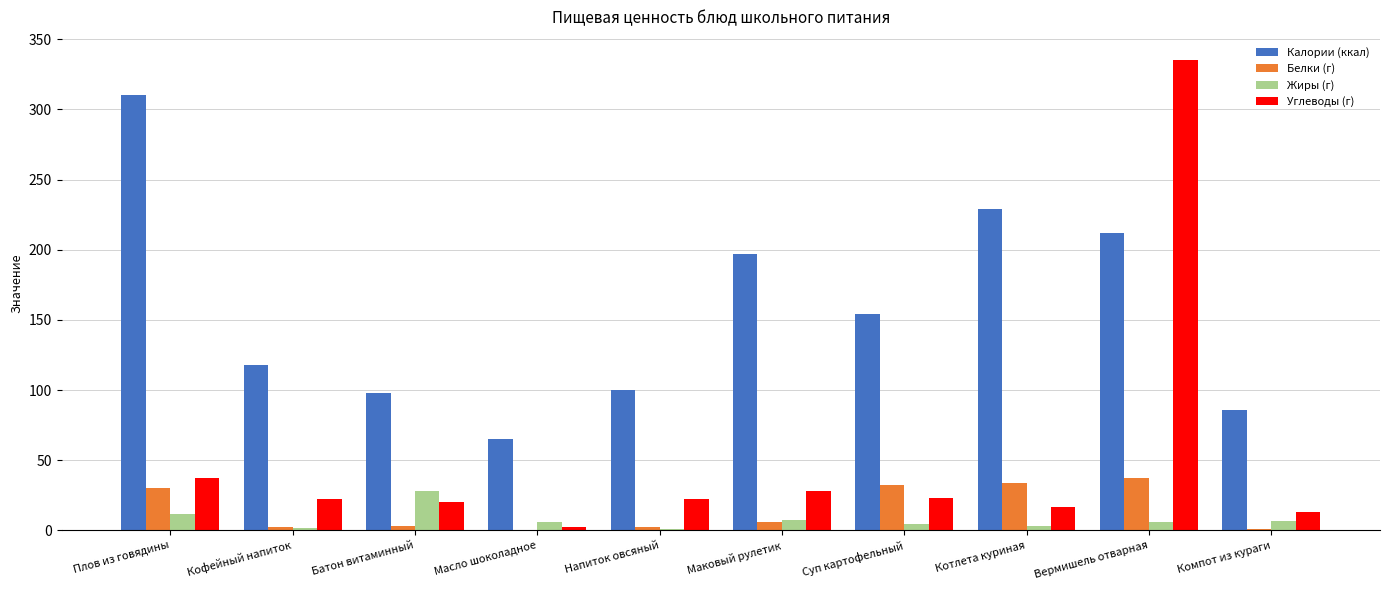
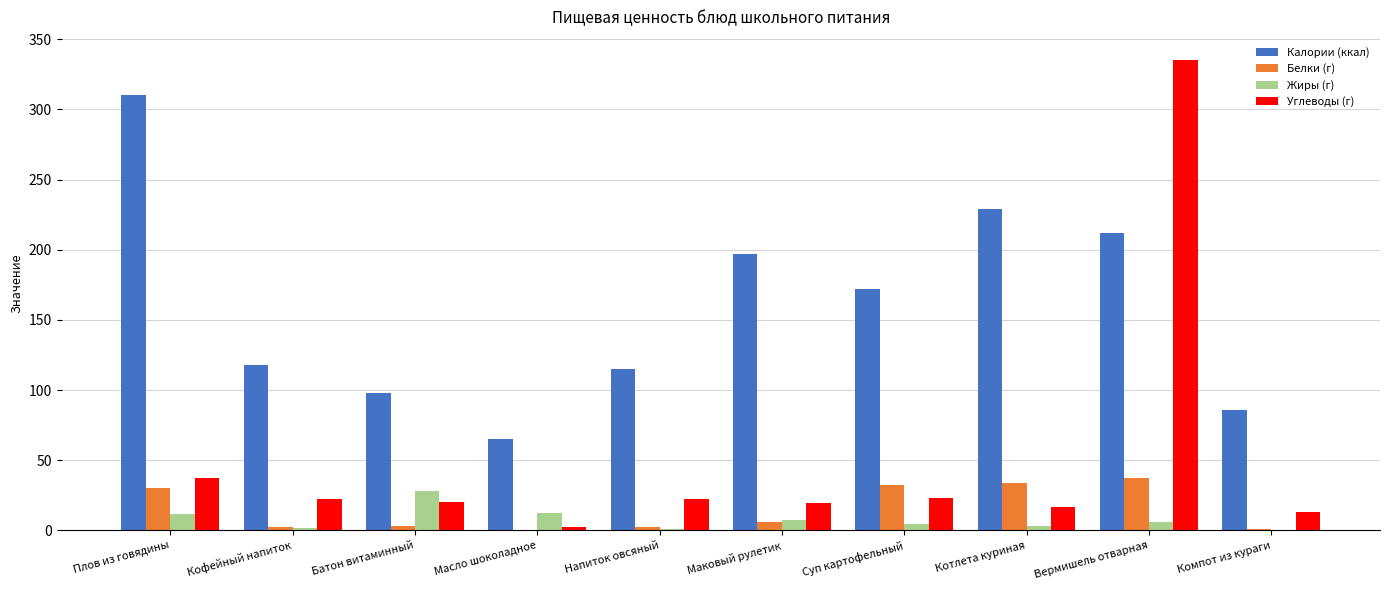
  {
    "Калории (ккал)": {
      "Плов из говядины": 310,
      "Кофейный напиток": 118,
      "Батон витаминный": 98,
      "Масло шоколадное": 65,
-     "Напиток овсяный": 100,
+     "Напиток овсяный": 115,
      "Маковый рулетик": 197,
-     "Суп картофельный": 154,
+     "Суп картофельный": 172,
      "Котлета куриная": 229,
      "Вермишель отварная": 212,
      "Компот из кураги": 86
    },
    "Белки (г)": {
      "Плов из говядины": 30,
      "Кофейный напиток": 3,
      "Батон витаминный": 3,
      "Напиток овсяный": 2,
      "Маковый рулетик": 6,
      "Суп картофельный": 32,
      "Котлета куриная": 34,
      "Вермишель отварная": 37
    },
    "Жиры (г)": {
      "Плов из говядины": 12,
      "Кофейный напиток": 2,
      "Батон витаминный": 28,
-     "Масло шоколадное": 6,
+     "Масло шоколадное": 12,
      "Маковый рулетик": 7,
      "Суп картофельный": 4,
      "Котлета куриная": 3,
      "Вермишель отварная": 6,
-     "Компот из кураги": 7
+     "Компот из кураги": 0
    },
    "Углеводы (г)": {
      "Плов из говядины": 37,
      "Кофейный напиток": 23,
      "Батон витаминный": 20,
      "Масло шоколадное": 2,
      "Напиток овсяный": 22,
-     "Маковый рулетик": 28,
+     "Маковый рулетик": 19,
      "Суп картофельный": 23,
      "Котлета куриная": 17,
      "Вермишель отварная": 335,
      "Компот из кураги": 13
    }
  }
